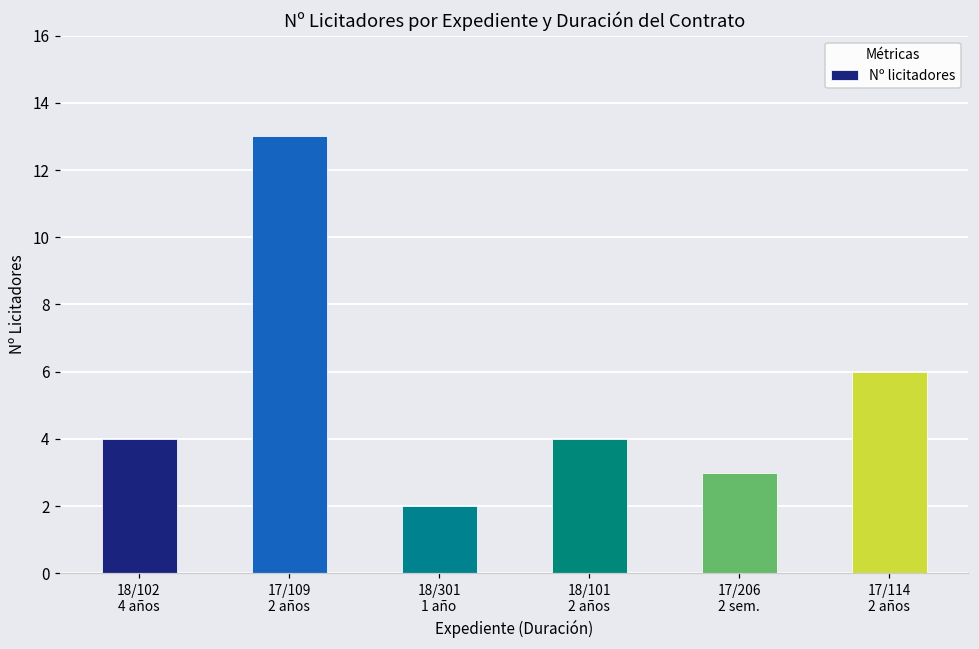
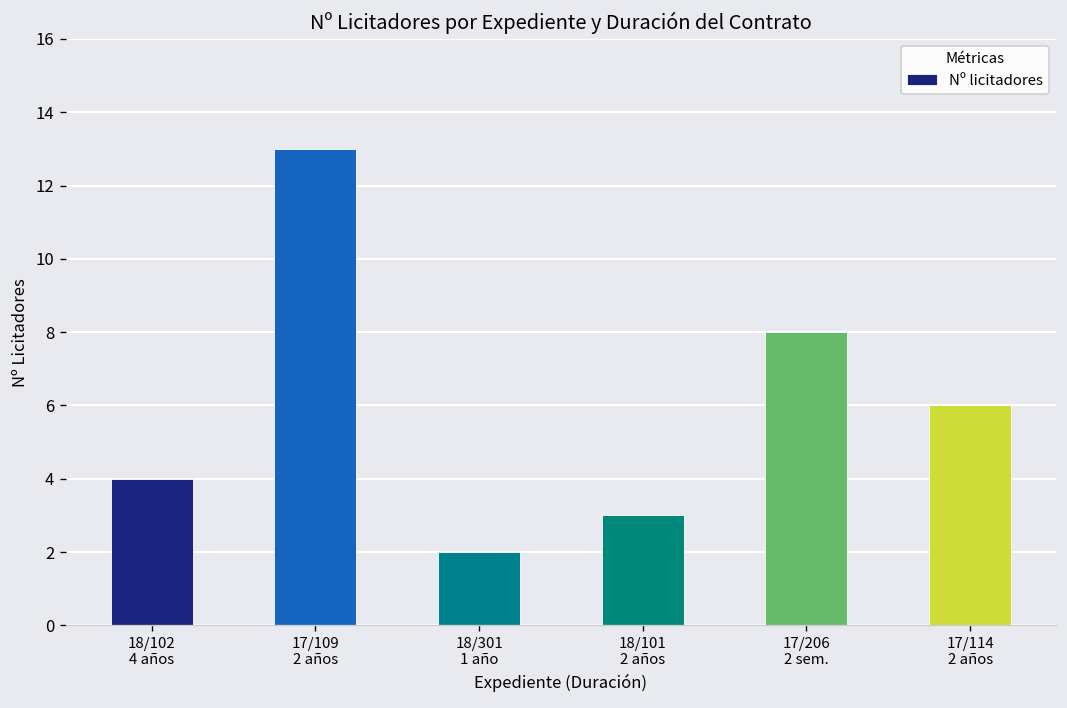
  {
    "18/102 4 años": 4,
    "17/109 2 años": 13,
    "18/301 1 año": 2,
-   "18/101 2 años": 4,
-   "17/206 2 sem.": 3,
+   "18/101 2 años": 3,
+   "17/206 2 sem.": 8,
    "17/114 2 años": 6
  }
